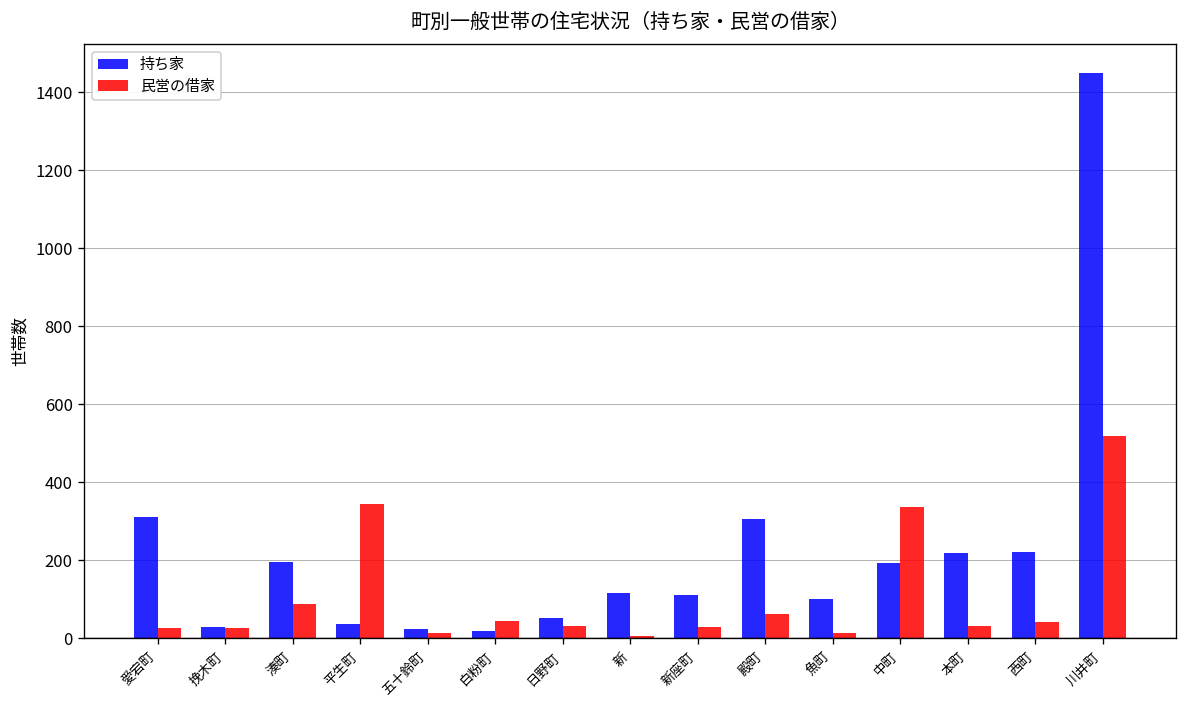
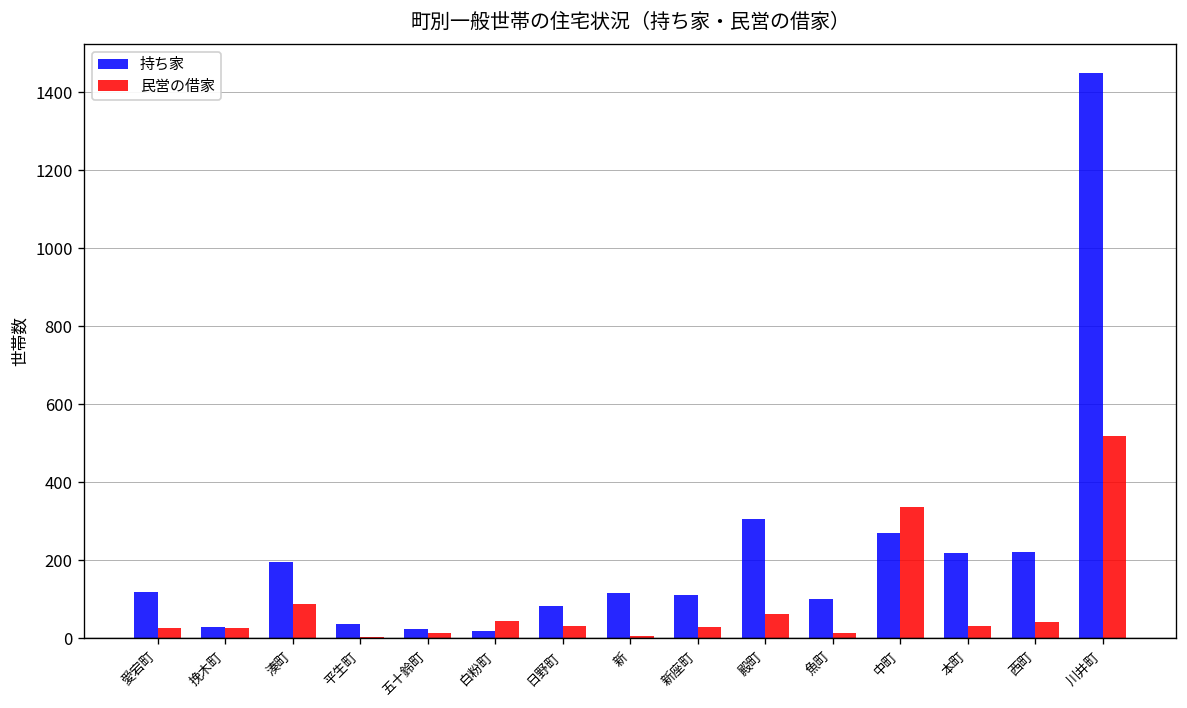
  {
    "持ち家": {
-     "愛宕町": 310,
+     "愛宕町": 120,
      "挽木町": 30,
      "湊町": 200,
      "平生町": 40,
      "五十鈴町": 20,
      "白粉町": 20,
-     "日野町": 50,
+     "日野町": 80,
      "新": 120,
      "新座町": 110,
      "殿町": 310,
      "魚町": 100,
-     "中町": 190,
+     "中町": 270,
      "本町": 220,
      "西町": 220,
      "川井町": 1450
    },
    "民営の借家": {
      "愛宕町": 30,
      "挽木町": 30,
      "湊町": 90,
-     "平生町": 340,
+     "平生町": 0,
      "五十鈴町": 10,
      "白粉町": 40,
      "日野町": 30,
      "新座町": 30,
      "殿町": 60,
      "魚町": 10,
      "中町": 340,
      "本町": 30,
      "西町": 40,
      "川井町": 520
    }
  }
